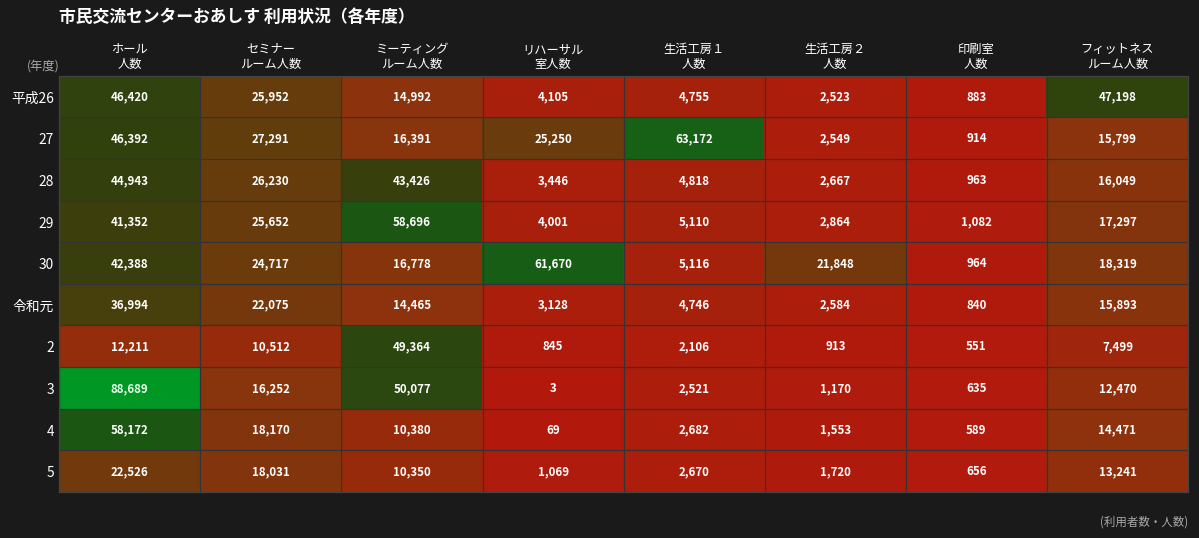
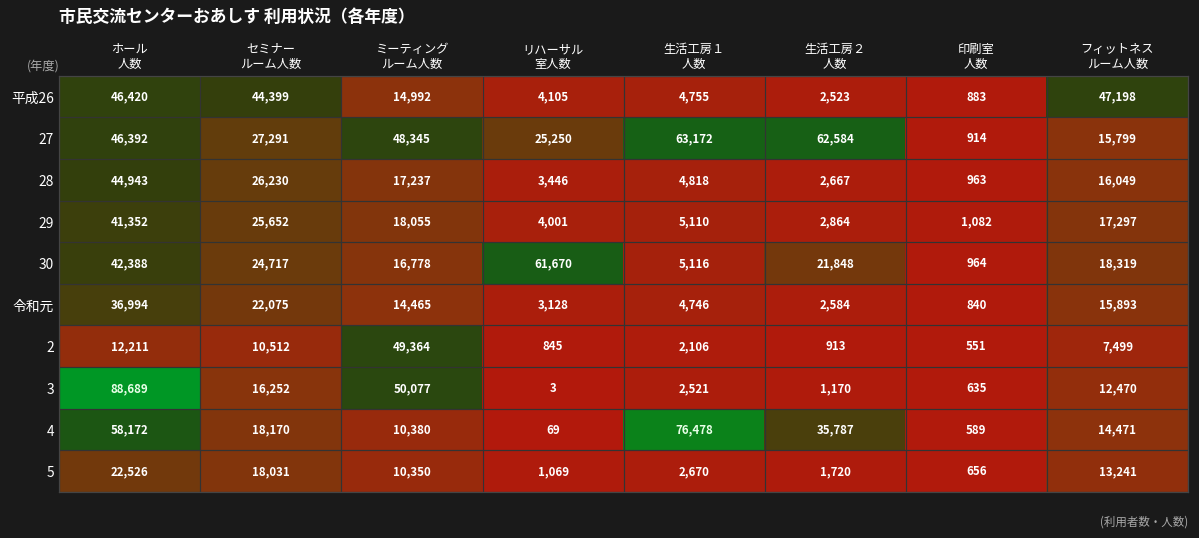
  {
    "平成26": {
      "ホール 人数": "46,420",
-     "セミナー ルーム人数": "25,952",
+     "セミナー ルーム人数": "44,399",
      "ミーティング ルーム人数": "14,992",
      "リハーサル 室人数": "4,105",
      "生活工房１ 人数": "4,755",
      "生活工房２ 人数": "2,523",
      "印刷室 人数": "883",
      "フィットネス ルーム人数": "47,198"
    },
    "27": {
      "ホール 人数": "46,392",
      "セミナー ルーム人数": "27,291",
-     "ミーティング ルーム人数": "16,391",
+     "ミーティング ルーム人数": "48,345",
      "リハーサル 室人数": "25,250",
      "生活工房１ 人数": "63,172",
-     "生活工房２ 人数": "2,549",
+     "生活工房２ 人数": "62,584",
      "印刷室 人数": "914",
      "フィットネス ルーム人数": "15,799"
    },
    "28": {
      "ホール 人数": "44,943",
      "セミナー ルーム人数": "26,230",
-     "ミーティング ルーム人数": "43,426",
+     "ミーティング ルーム人数": "17,237",
      "リハーサル 室人数": "3,446",
      "生活工房１ 人数": "4,818",
      "生活工房２ 人数": "2,667",
      "印刷室 人数": "963",
      "フィットネス ルーム人数": "16,049"
    },
    "29": {
      "ホール 人数": "41,352",
      "セミナー ルーム人数": "25,652",
-     "ミーティング ルーム人数": "58,696",
+     "ミーティング ルーム人数": "18,055",
      "リハーサル 室人数": "4,001",
      "生活工房１ 人数": "5,110",
      "生活工房２ 人数": "2,864",
      "印刷室 人数": "1,082",
      "フィットネス ルーム人数": "17,297"
    },
    "30": {
      "ホール 人数": "42,388",
      "セミナー ルーム人数": "24,717",
      "ミーティング ルーム人数": "16,778",
      "リハーサル 室人数": "61,670",
      "生活工房１ 人数": "5,116",
      "生活工房２ 人数": "21,848",
      "印刷室 人数": "964",
      "フィットネス ルーム人数": "18,319"
    },
    "令和元": {
      "ホール 人数": "36,994",
      "セミナー ルーム人数": "22,075",
      "ミーティング ルーム人数": "14,465",
      "リハーサル 室人数": "3,128",
      "生活工房１ 人数": "4,746",
      "生活工房２ 人数": "2,584",
      "印刷室 人数": "840",
      "フィットネス ルーム人数": "15,893"
    },
    "2": {
      "ホール 人数": "12,211",
      "セミナー ルーム人数": "10,512",
      "ミーティング ルーム人数": "49,364",
      "リハーサル 室人数": "845",
      "生活工房１ 人数": "2,106",
      "生活工房２ 人数": "913",
      "印刷室 人数": "551",
      "フィットネス ルーム人数": "7,499"
    },
    "3": {
      "ホール 人数": "88,689",
      "セミナー ルーム人数": "16,252",
      "ミーティング ルーム人数": "50,077",
      "リハーサル 室人数": "3",
      "生活工房１ 人数": "2,521",
      "生活工房２ 人数": "1,170",
      "印刷室 人数": "635",
      "フィットネス ルーム人数": "12,470"
    },
    "4": {
      "ホール 人数": "58,172",
      "セミナー ルーム人数": "18,170",
      "ミーティング ルーム人数": "10,380",
      "リハーサル 室人数": "69",
-     "生活工房１ 人数": "2,682",
-     "生活工房２ 人数": "1,553",
+     "生活工房１ 人数": "76,478",
+     "生活工房２ 人数": "35,787",
      "印刷室 人数": "589",
      "フィットネス ルーム人数": "14,471"
    },
    "5": {
      "ホール 人数": "22,526",
      "セミナー ルーム人数": "18,031",
      "ミーティング ルーム人数": "10,350",
      "リハーサル 室人数": "1,069",
      "生活工房１ 人数": "2,670",
      "生活工房２ 人数": "1,720",
      "印刷室 人数": "656",
      "フィットネス ルーム人数": "13,241"
    }
  }
